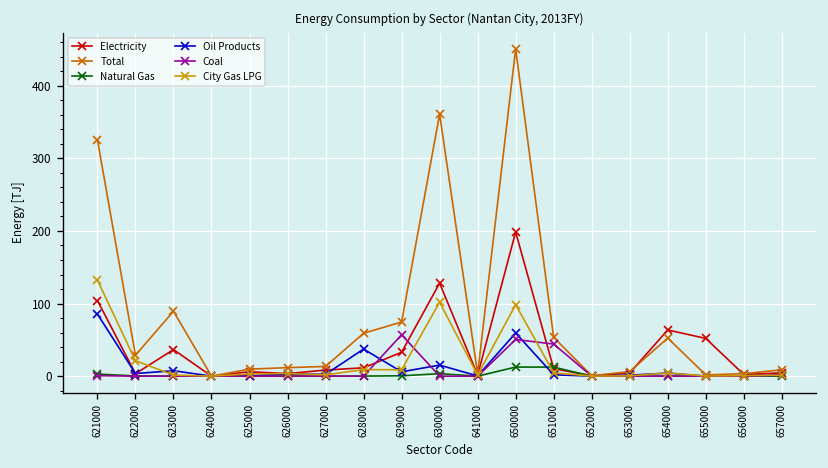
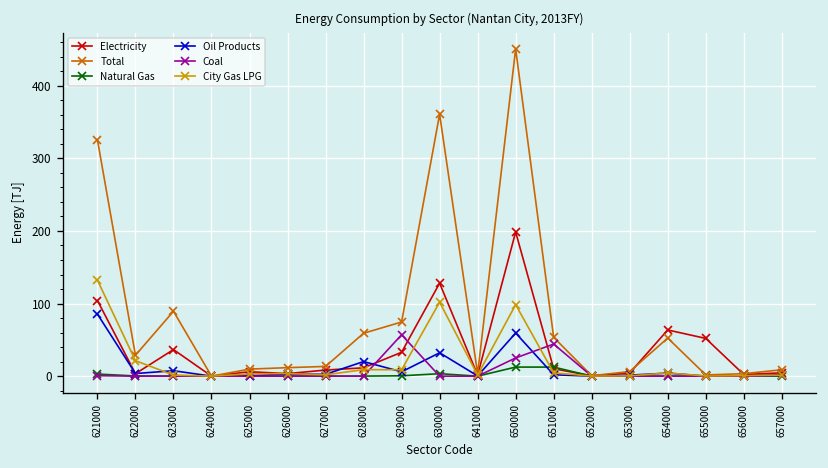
  {
    "Electricity": {
      "621000": 100,
      "623000": 40,
      "627000": 10,
      "629000": 30,
      "630000": 130,
      "650000": 200,
      "654000": 60,
      "655000": 50
    },
    "Natural Gas": {
      "629000": 0,
      "650000": 10
    },
    "Oil Products": {
      "621000": 90,
      "623000": 10,
-     "628000": 40,
-     "630000": 20,
+     "628000": 20,
+     "630000": 30,
      "650000": 60
    },
    "Coal": {
      "629000": 60,
-     "650000": 50,
+     "650000": 30,
      "651000": 40
    }
  }
